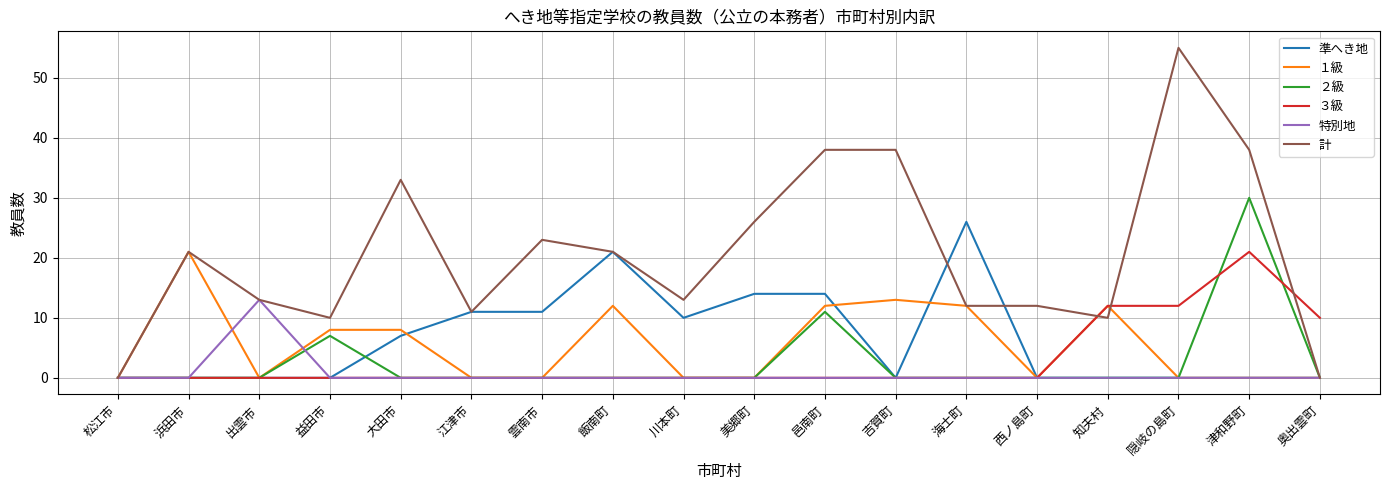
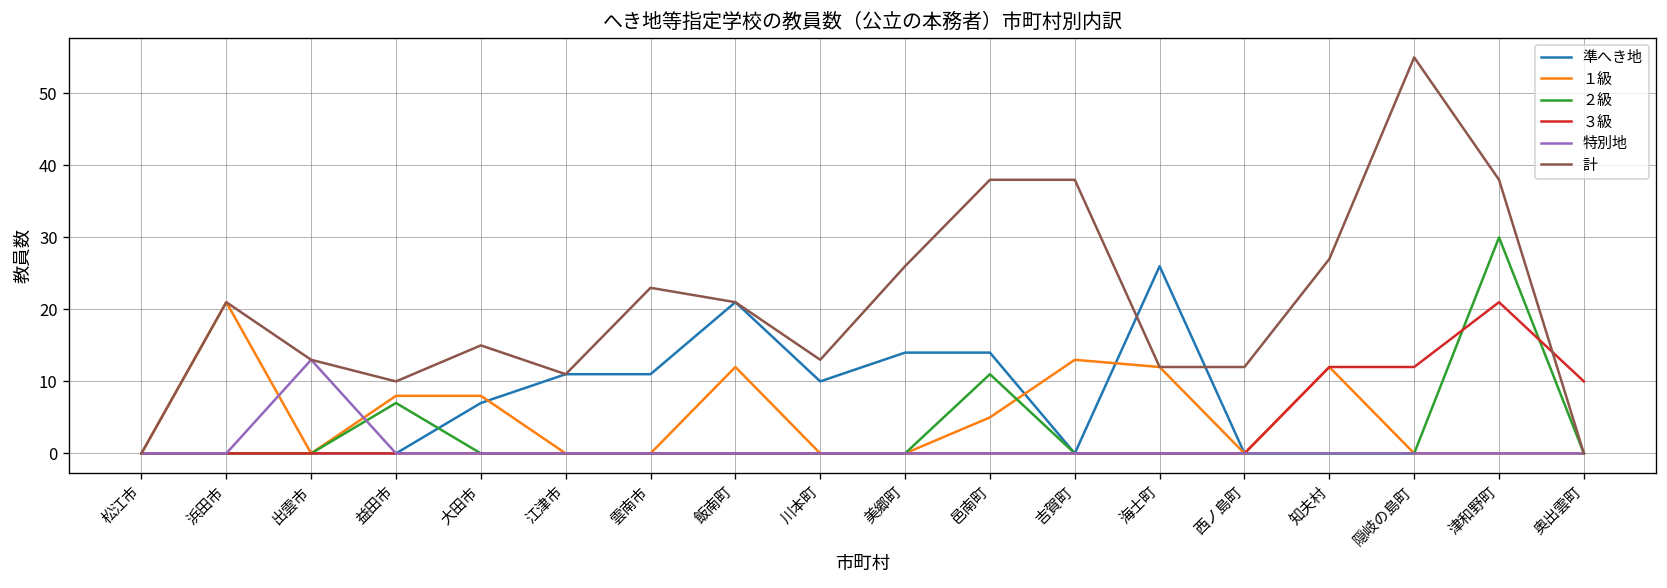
  {
    "準へき地": {
      "大田市": 7,
      "雲南市": 11,
      "川本町": 10,
      "美郷町": 14,
      "邑南町": 14,
      "海士町": 26
    },
    "１級": {
      "益田市": 8,
      "大田市": 8,
      "飯南町": 12,
-     "邑南町": 12,
+     "邑南町": 5,
      "吉賀町": 13
    },
    "２級": {
      "益田市": 7,
      "邑南町": 11,
      "津和野町": 30
    },
    "３級": {
      "隠岐の島町": 12,
      "津和野町": 21,
      "奥出雲町": 10
    },
    "計": {
      "益田市": 10,
-     "大田市": 33,
+     "大田市": 15,
      "雲南市": 23,
      "川本町": 13,
      "美郷町": 26,
      "邑南町": 38,
      "吉賀町": 38,
      "西ノ島町": 12,
-     "知夫村": 10,
+     "知夫村": 27,
      "隠岐の島町": 55,
      "津和野町": 38
    }
  }
